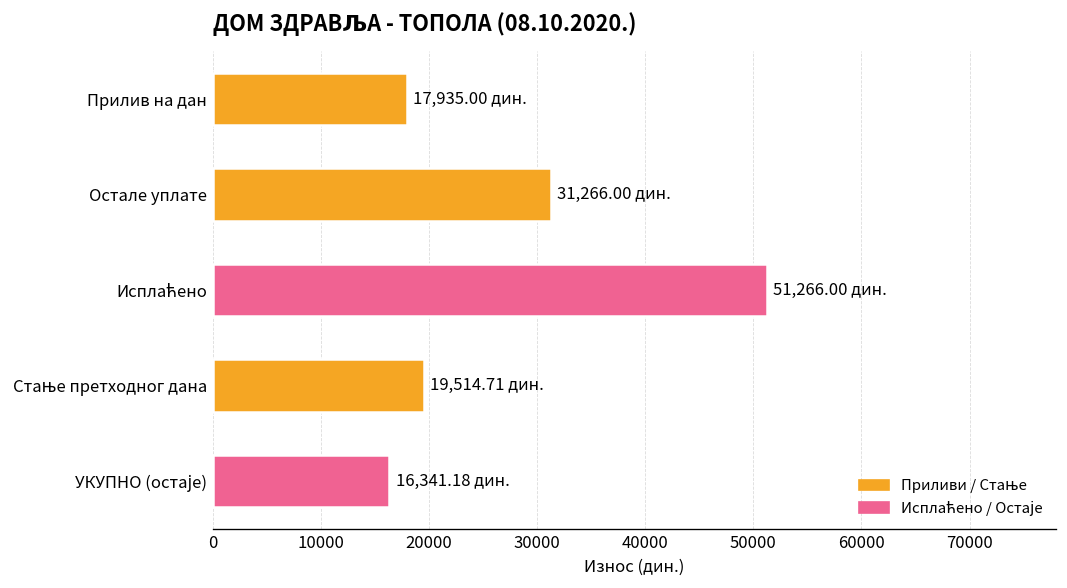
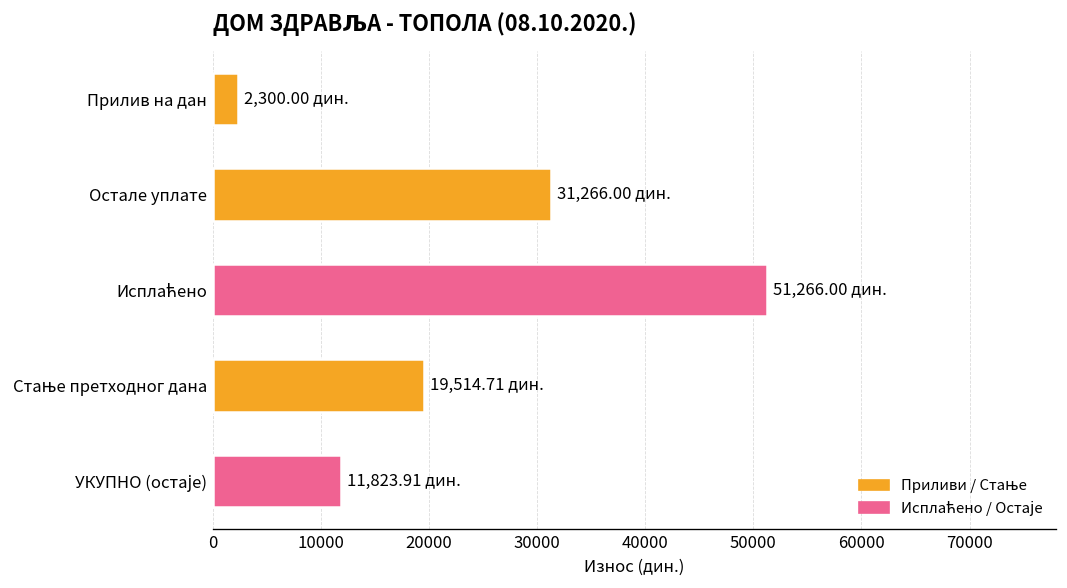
  {
-   "Прилив на дан": "17,935.00",
+   "Прилив на дан": "2,300.00",
    "Остале уплате": "31,266.00",
    "Исплаћено": "51,266.00",
    "Стање претходног дана": "19,514.71",
-   "УКУПНО (остаје)": "16,341.18"
+   "УКУПНО (остаје)": "11,823.91"
  }
